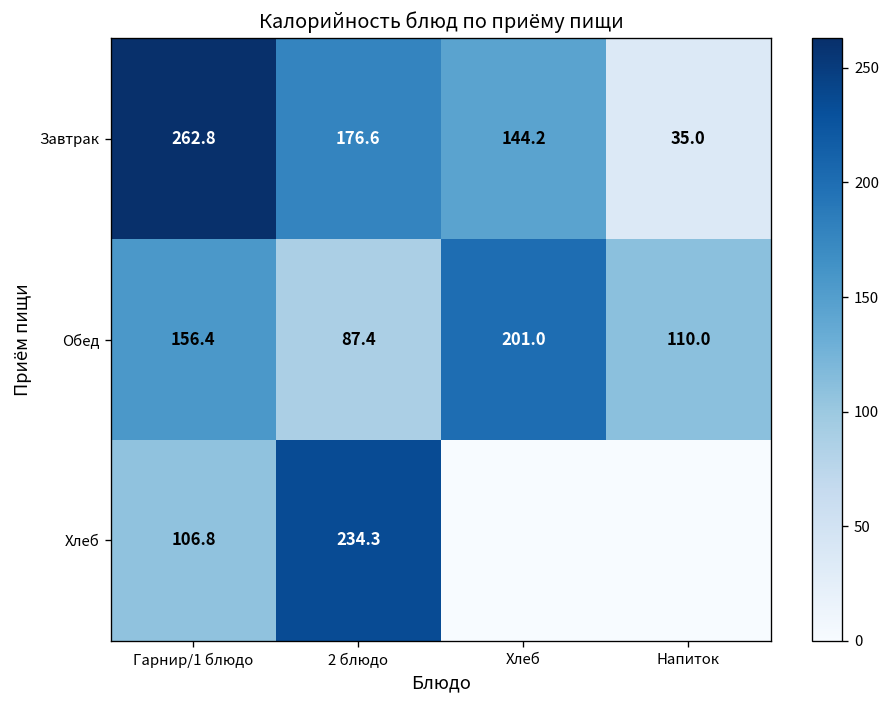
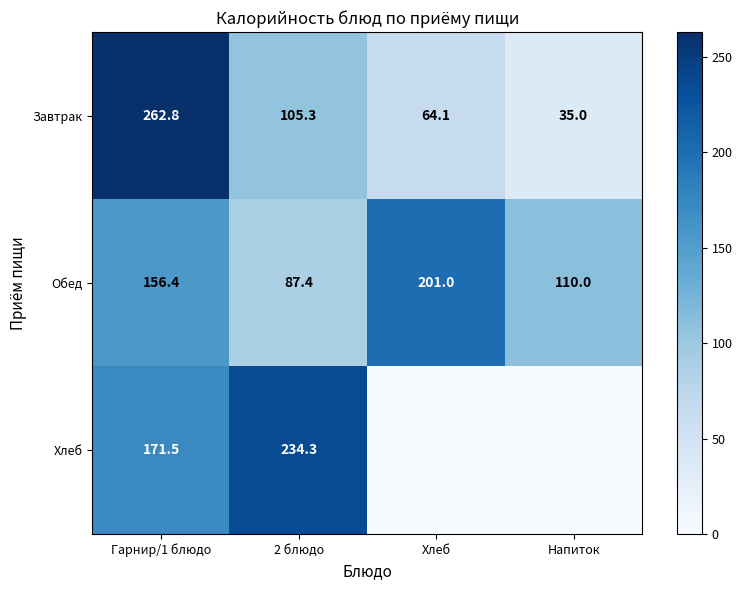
  {
    "Завтрак": {
      "Гарнир/1 блюдо": 262.8,
-     "2 блюдо": 176.6,
-     "Хлеб": 144.2,
+     "2 блюдо": 105.3,
+     "Хлеб": 64.1,
      "Напиток": 35.0
    },
    "Обед": {
      "Гарнир/1 блюдо": 156.4,
      "2 блюдо": 87.4,
      "Хлеб": 201.0,
      "Напиток": 110.0
    },
    "Хлеб": {
-     "Гарнир/1 блюдо": 106.8,
+     "Гарнир/1 блюдо": 171.5,
      "2 блюдо": 234.3
    }
  }
